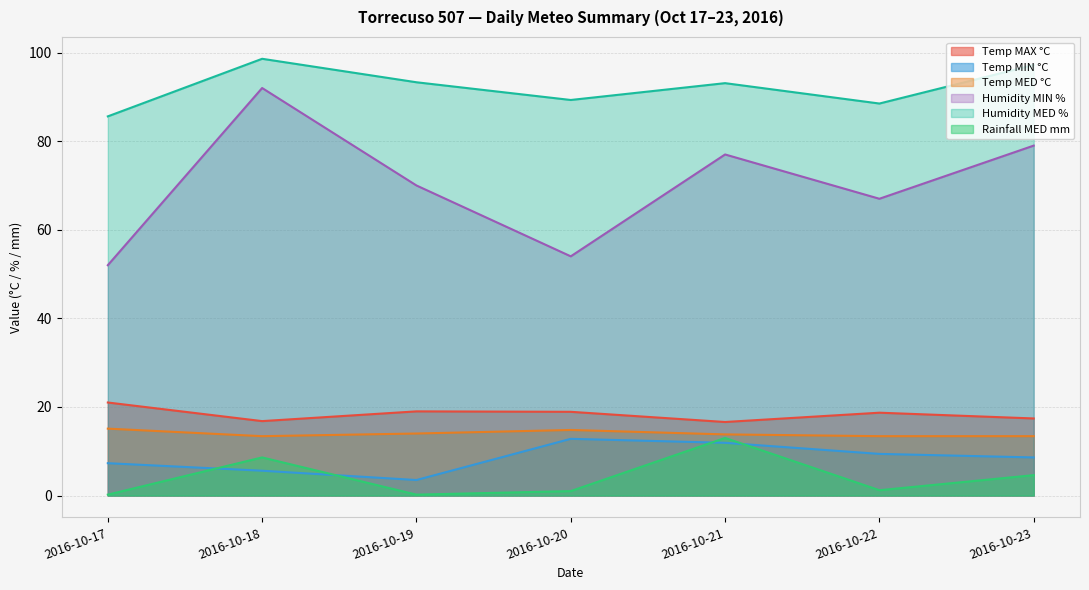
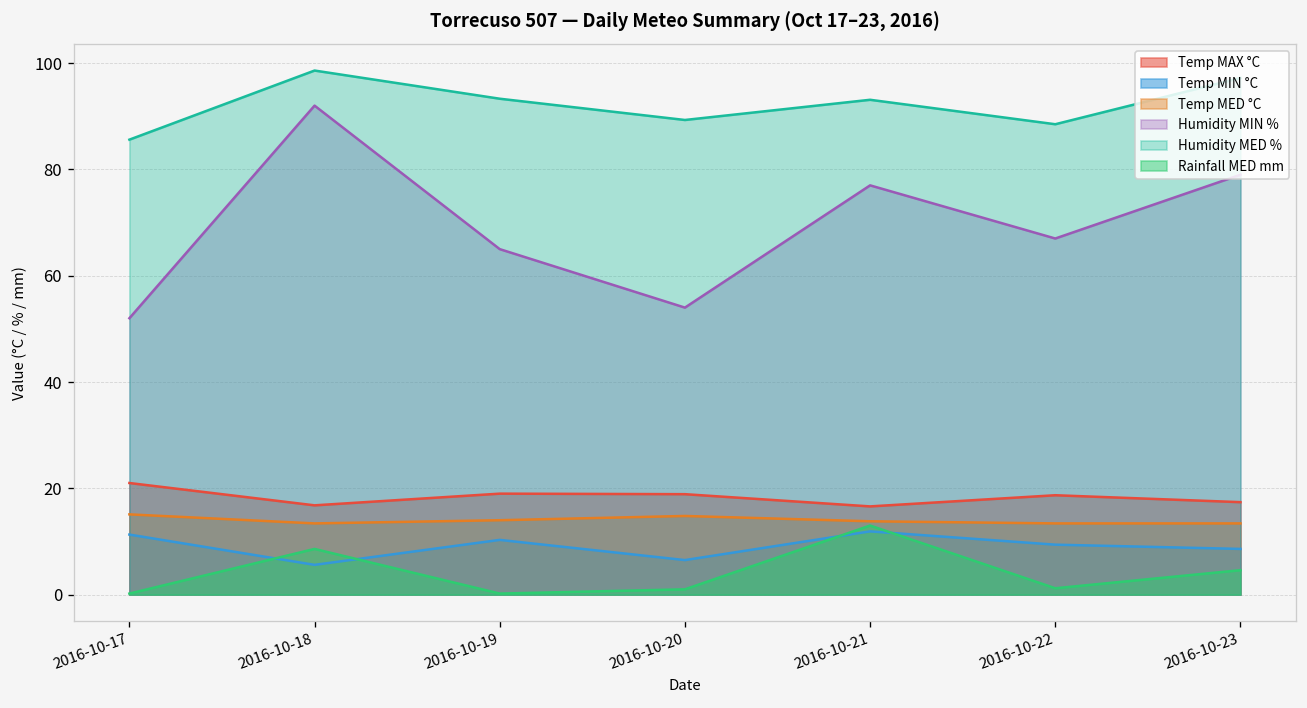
  {
    "Temp MIN °C": {
-     "2016-10-17": 7,
+     "2016-10-17": 11,
      "2016-10-18": 6,
-     "2016-10-19": 4,
-     "2016-10-20": 13,
+     "2016-10-19": 10,
+     "2016-10-20": 7,
      "2016-10-21": 12,
      "2016-10-22": 9,
      "2016-10-23": 9
    },
    "Humidity MIN %": {
      "2016-10-17": 52,
      "2016-10-18": 92,
-     "2016-10-19": 70,
+     "2016-10-19": 65,
      "2016-10-20": 54,
      "2016-10-21": 77,
      "2016-10-22": 67,
      "2016-10-23": 79
    }
  }
